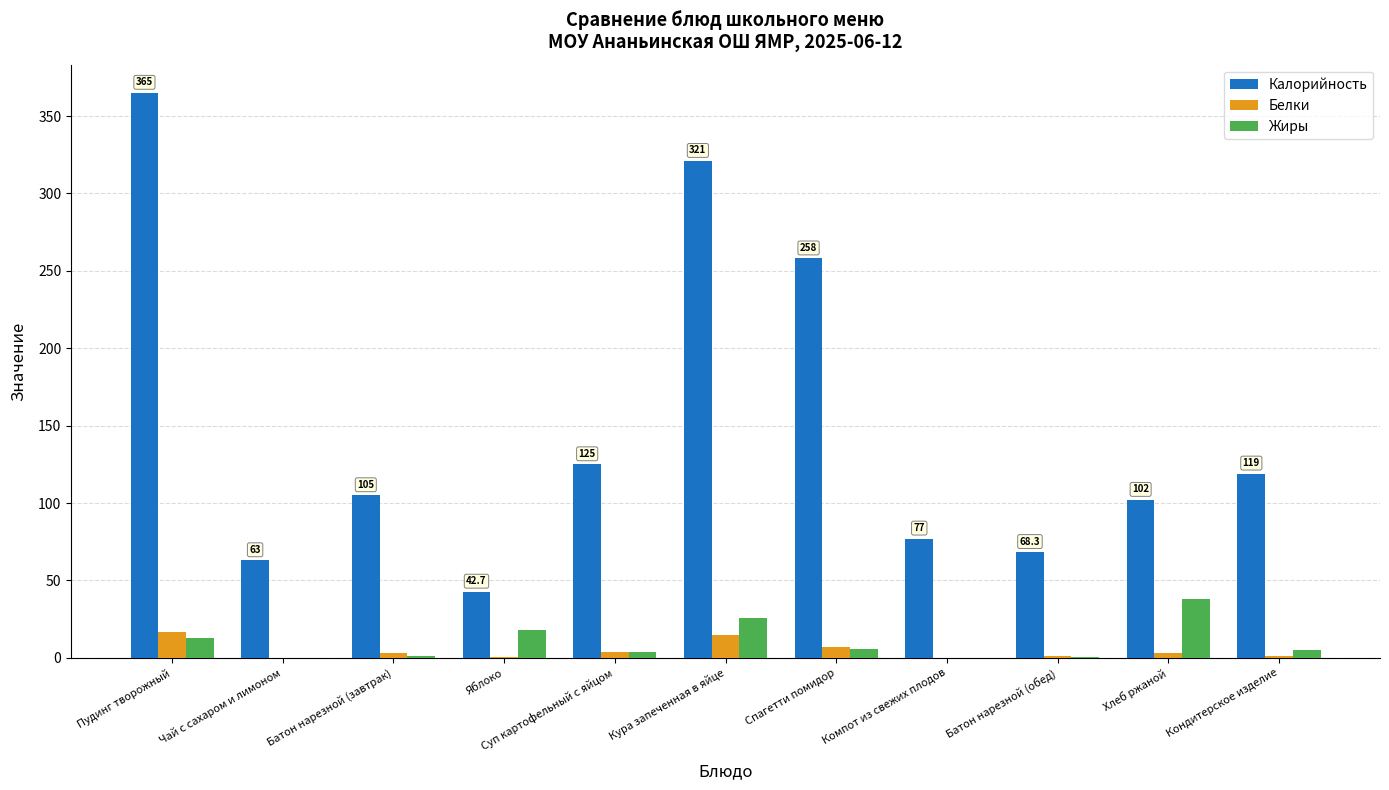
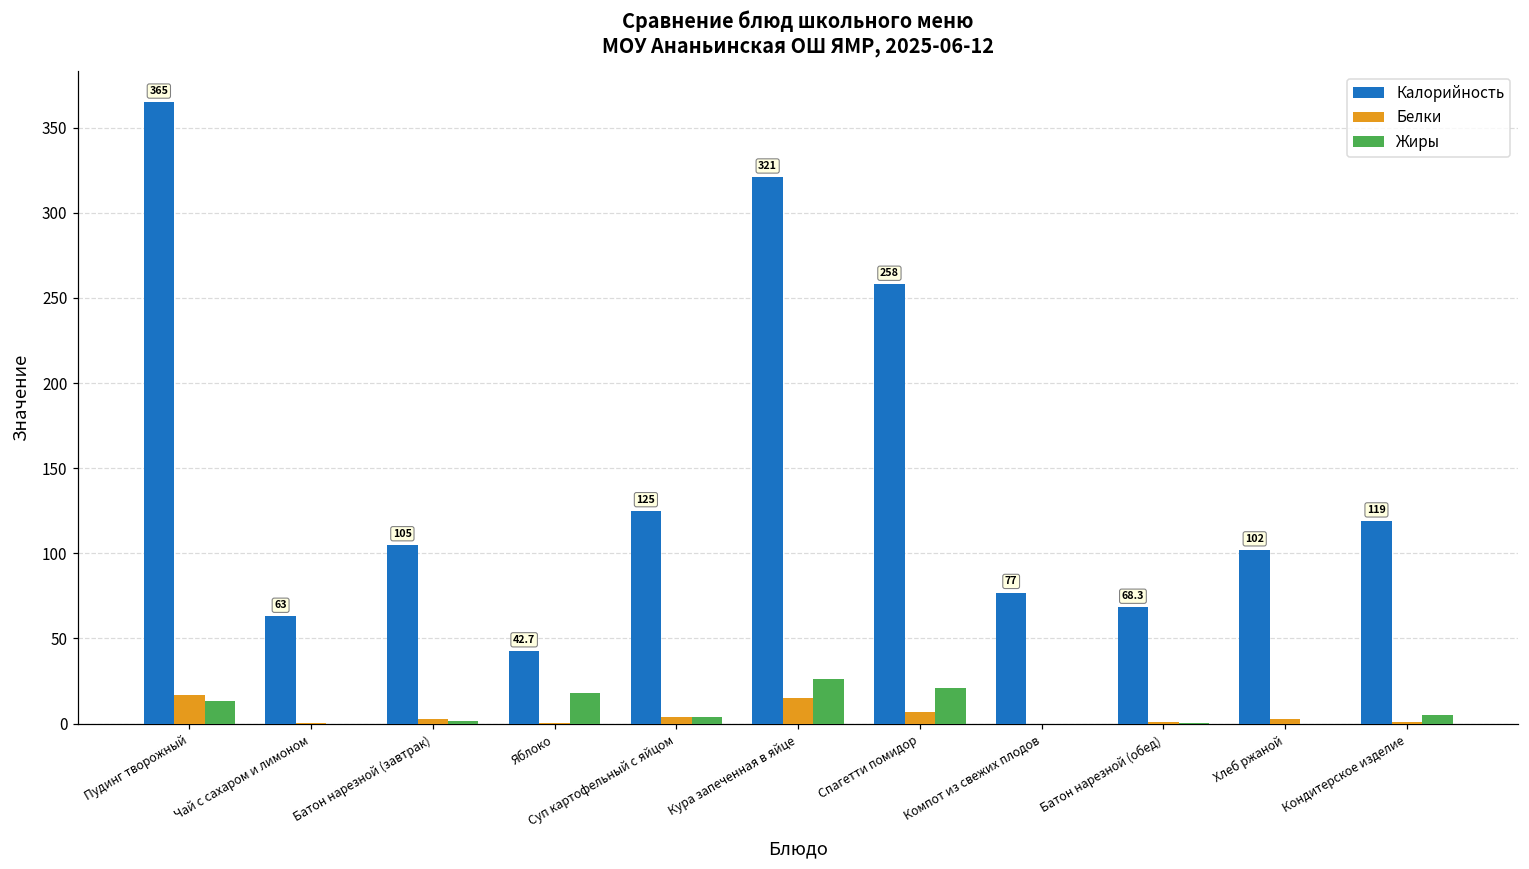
  {
    "Белки": {
      "Пудинг творожный": 17,
      "Батон нарезной (завтрак)": 3,
      "Суп картофельный с яйцом": 4,
      "Кура запеченная в яйце": 15,
      "Спагетти помидор": 7,
      "Компот из свежих плодов": 0,
      "Хлеб ржаной": 3
    },
    "Жиры": {
      "Пудинг творожный": 13,
      "Чай с сахаром и лимоном": 0,
      "Яблоко": 18,
      "Суп картофельный с яйцом": 4,
      "Кура запеченная в яйце": 26,
-     "Спагетти помидор": 6,
+     "Спагетти помидор": 21,
      "Компот из свежих плодов": 0,
-     "Хлеб ржаной": 38,
+     "Хлеб ржаной": 0,
      "Кондитерское изделие": 5
    }
  }
